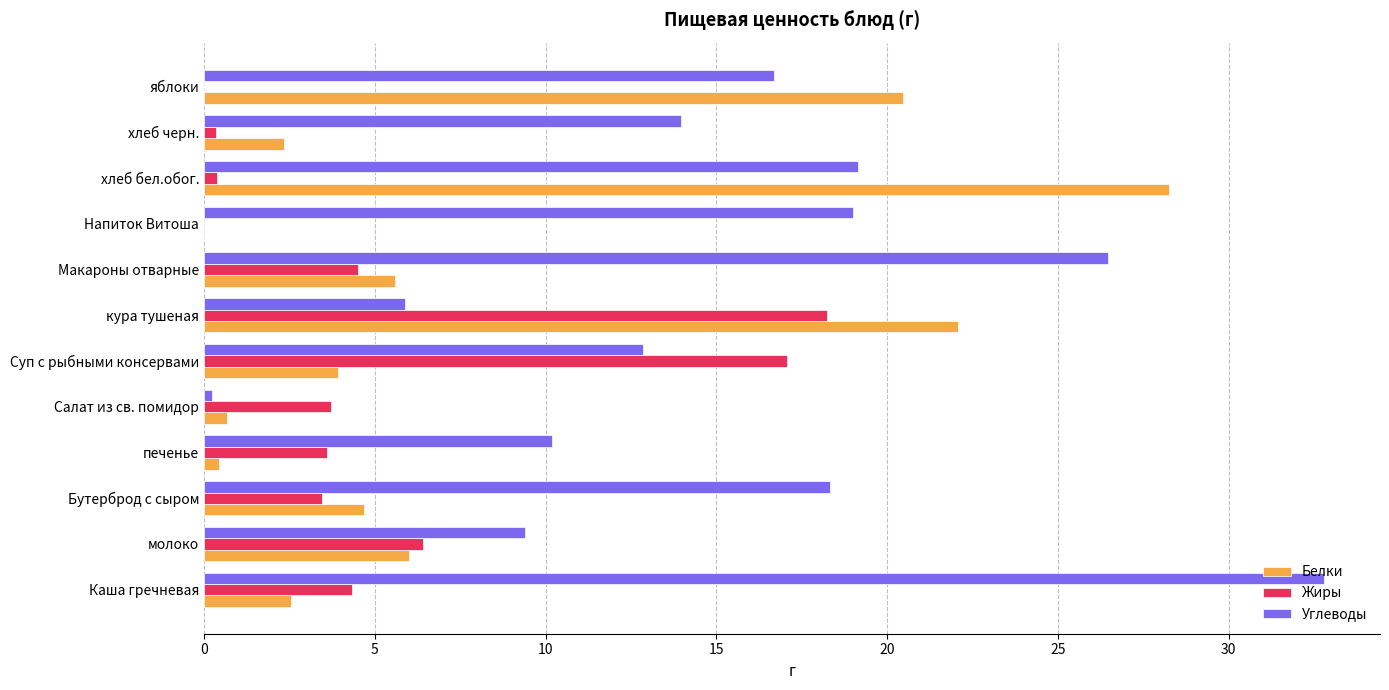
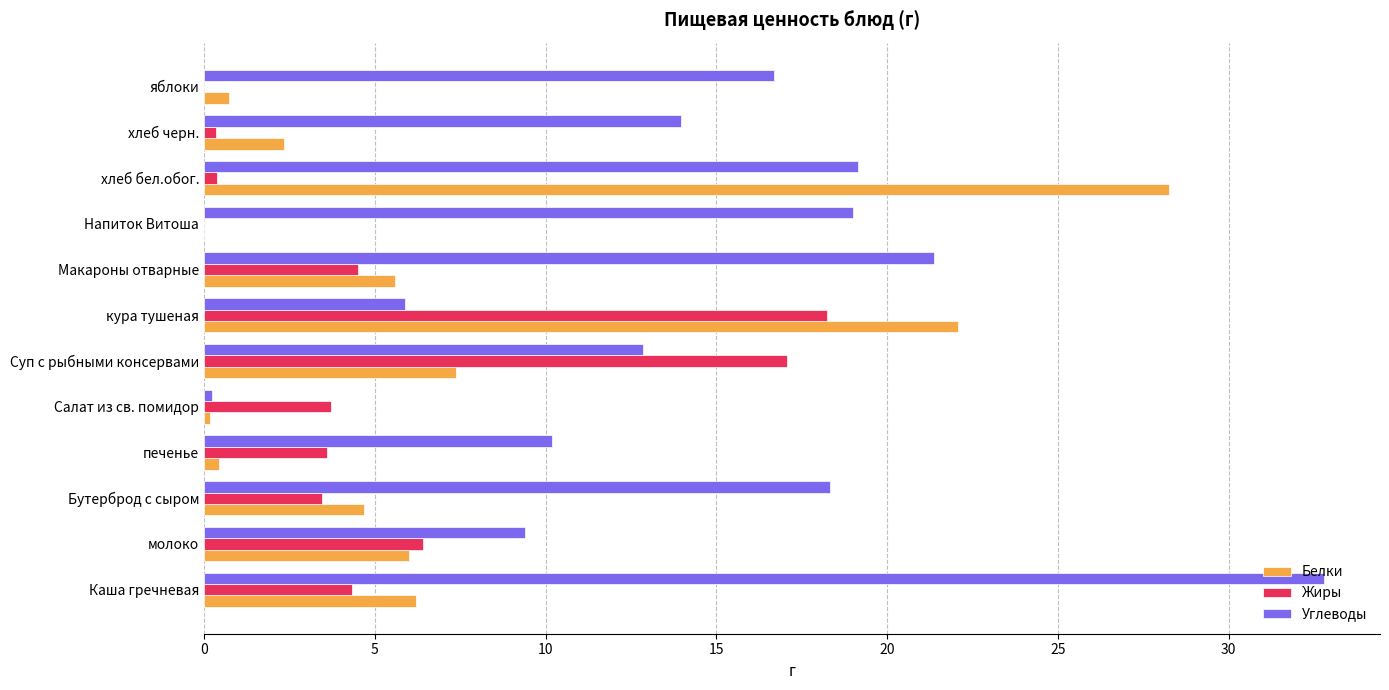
  {
    "Белки": {
-     "яблоки": 20.5,
+     "яблоки": 0.7,
      "хлеб черн.": 2.3,
      "хлеб бел.обог.": 28.2,
      "Напиток Витоша": 0.0,
      "Макароны отварные": 5.6,
      "кура тушеная": 22.1,
-     "Суп с рыбными консервами": 3.9,
-     "Салат из св. помидор": 0.7,
+     "Суп с рыбными консервами": 7.4,
+     "Салат из св. помидор": 0.2,
      "печенье": 0.5,
      "Бутерброд с сыром": 4.7,
      "молоко": 6.0,
-     "Каша гречневая": 2.6
+     "Каша гречневая": 6.2
    },
    "Жиры": {
      "яблоки": 0.0,
      "хлеб черн.": 0.4,
      "хлеб бел.обог.": 0.4,
      "Напиток Витоша": 0.0,
      "Макароны отварные": 4.5,
      "кура тушеная": 18.2,
      "Суп с рыбными консервами": 17.1,
      "Салат из св. помидор": 3.7,
      "печенье": 3.6,
      "Бутерброд с сыром": 3.4,
      "молоко": 6.4,
      "Каша гречневая": 4.3
    },
    "Углеводы": {
      "яблоки": 16.7,
      "хлеб черн.": 14.0,
      "хлеб бел.обог.": 19.2,
      "Напиток Витоша": 19.0,
-     "Макароны отварные": 26.5,
+     "Макароны отварные": 21.4,
      "кура тушеная": 5.9,
      "Суп с рыбными консервами": 12.8,
      "Салат из св. помидор": 0.2,
      "печенье": 10.2,
      "Бутерброд с сыром": 18.3,
      "молоко": 9.4,
      "Каша гречневая": 32.8
    }
  }
